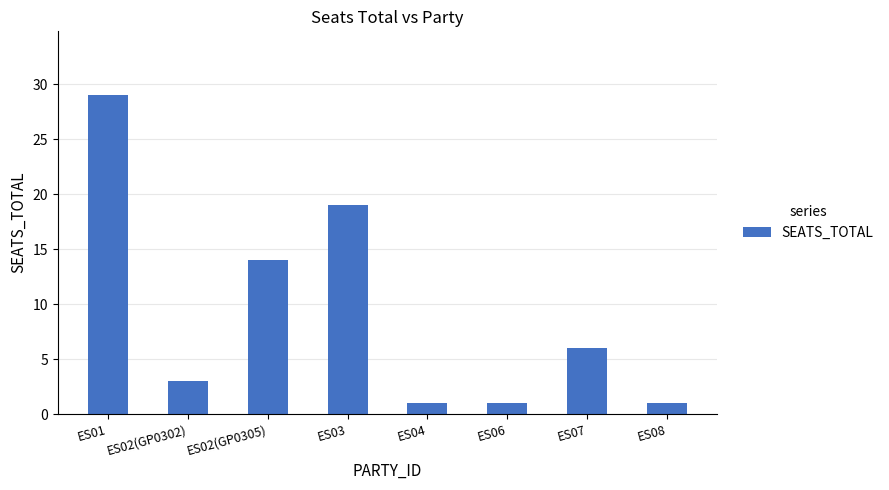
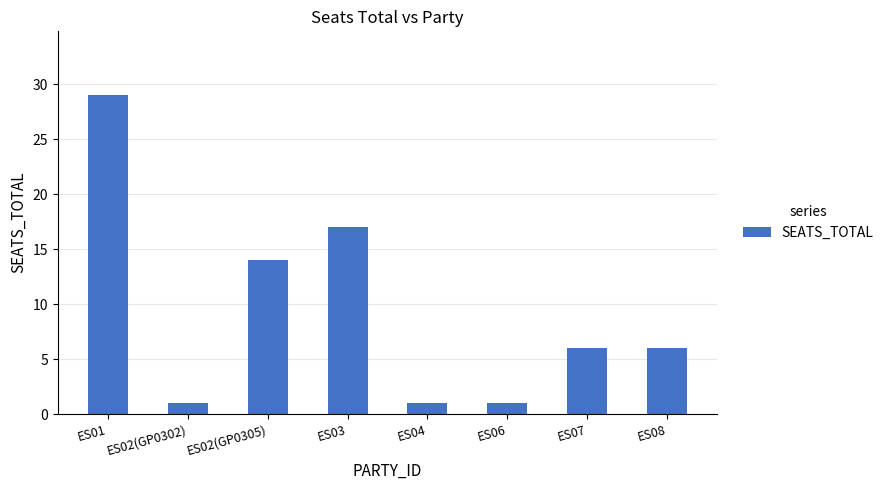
  {
    "ES01": 29,
-   "ES02(GP0302)": 3,
+   "ES02(GP0302)": 1,
    "ES02(GP0305)": 14,
-   "ES03": 19,
+   "ES03": 17,
    "ES04": 1,
    "ES06": 1,
    "ES07": 6,
-   "ES08": 1
+   "ES08": 6
  }
